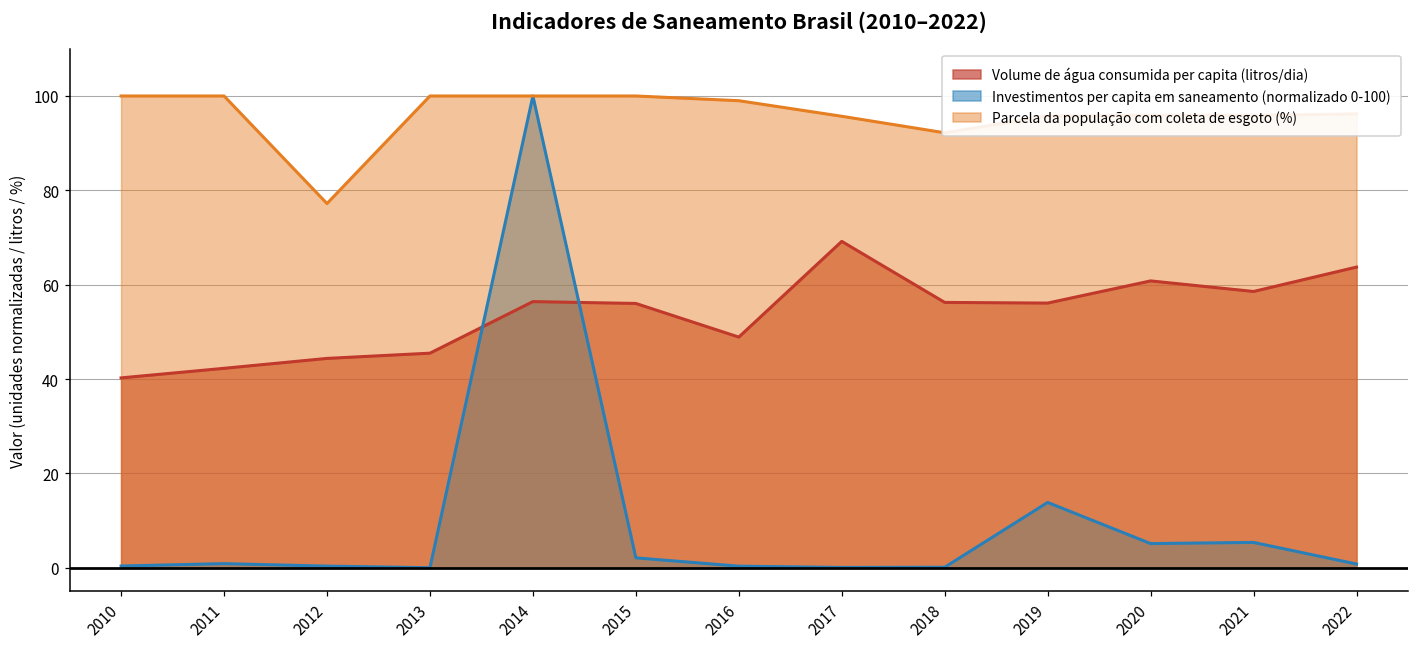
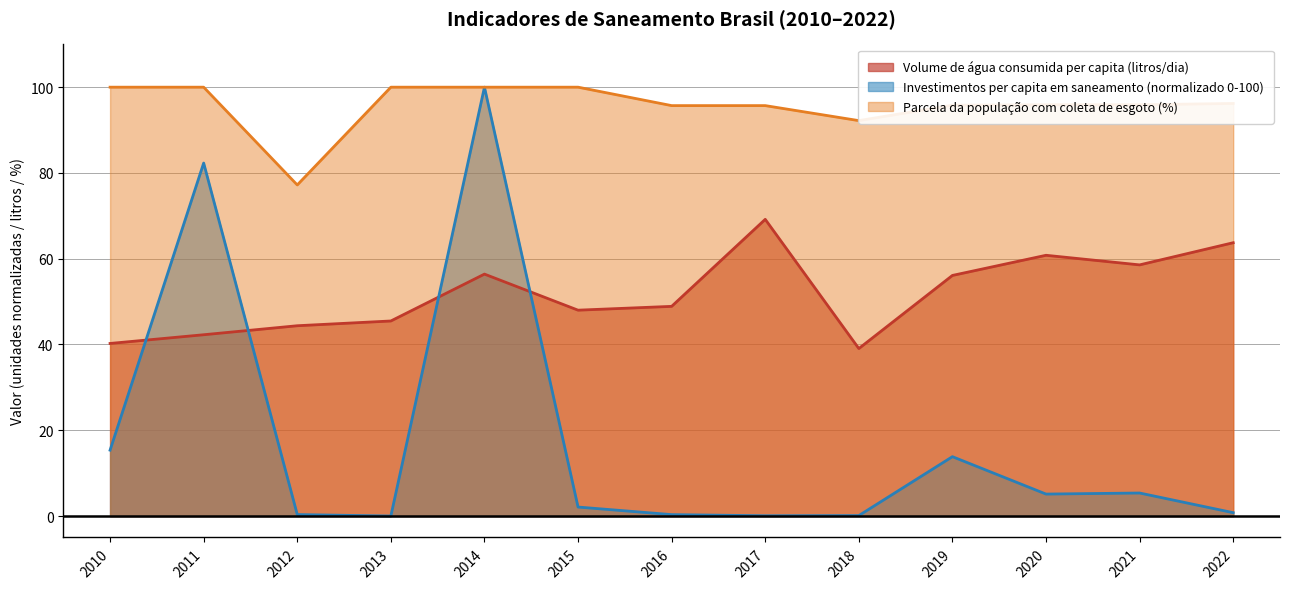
  {
    "Volume de água consumida per capita (litros/dia)": {
      "2010": 40,
      "2011": 42,
      "2012": 44,
      "2013": 45,
      "2014": 56,
-     "2015": 56,
+     "2015": 48,
      "2016": 49,
      "2017": 69,
-     "2018": 56,
+     "2018": 39,
      "2019": 56,
      "2020": 61,
      "2021": 59,
      "2022": 64
    },
    "Investimentos per capita em saneamento (normalizado 0-100)": {
-     "2010": 0,
-     "2011": 1,
+     "2010": 15,
+     "2011": 82,
      "2012": 0,
      "2013": 0,
      "2015": 2,
      "2016": 0,
      "2017": 0,
      "2018": 0,
      "2019": 14,
      "2020": 5,
      "2021": 5,
      "2022": 1
    },
    "Parcela da população com coleta de esgoto (%)": {
      "2010": 100,
      "2011": 100,
      "2012": 77,
      "2013": 100,
      "2015": 100,
-     "2016": 99,
+     "2016": 96,
      "2017": 96
    }
  }
